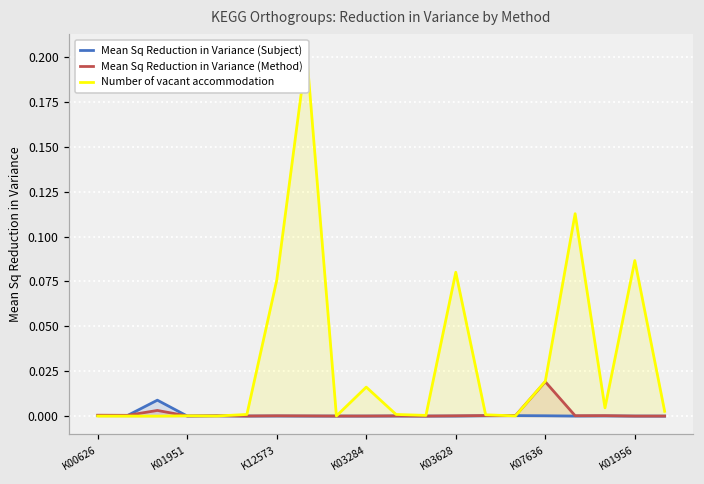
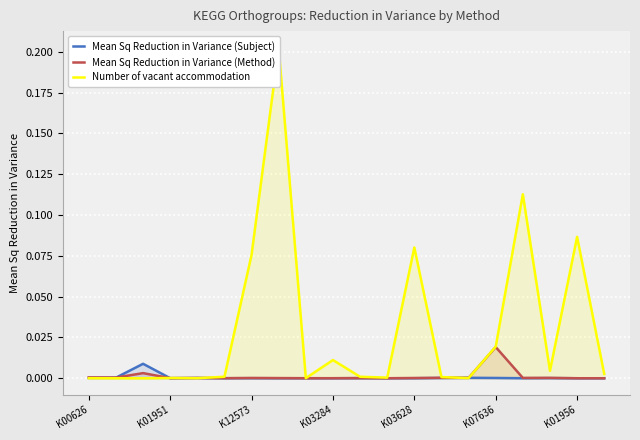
  {
    "Mean Sq Reduction in Variance (Subject)": {
      "K07636": 0.000
    },
    "Number of vacant accommodation": {
      "K12573": 0.076,
-     "K03284": 0.016,
+     "K03284": 0.011,
      "K03628": 0.080,
      "K01956": 0.087
    }
  }
